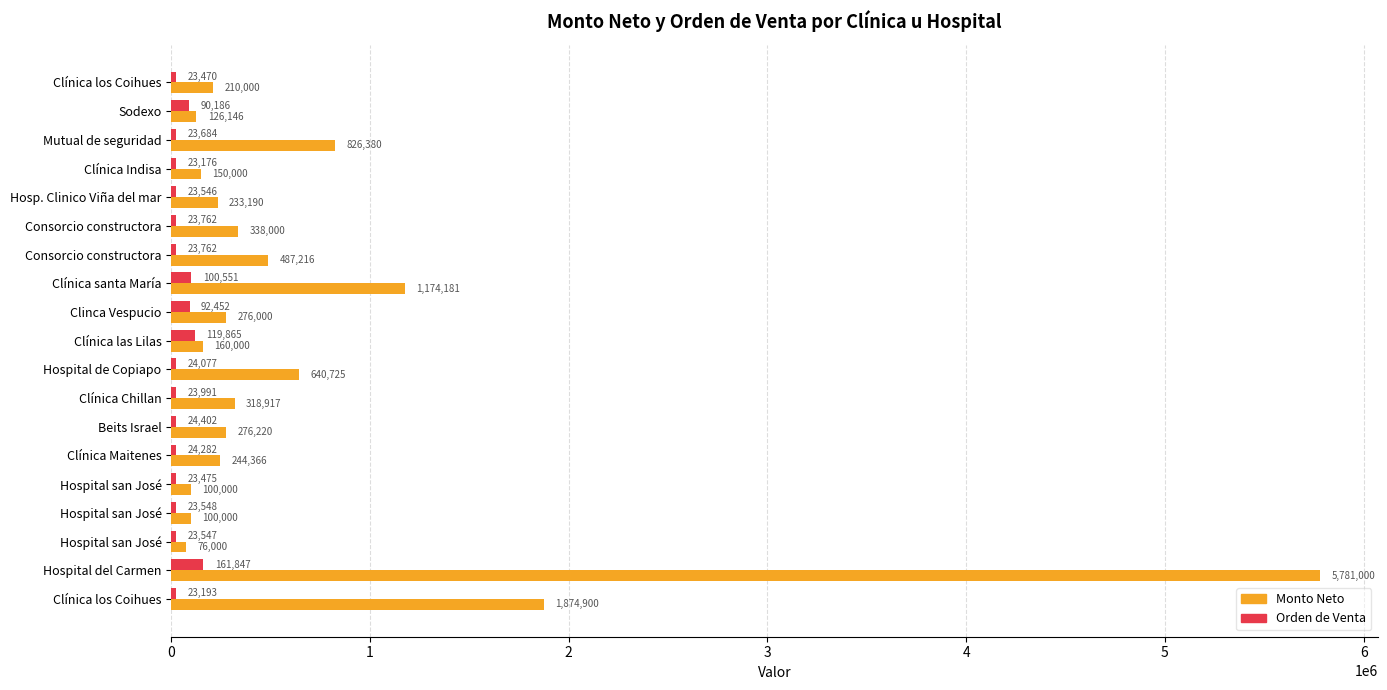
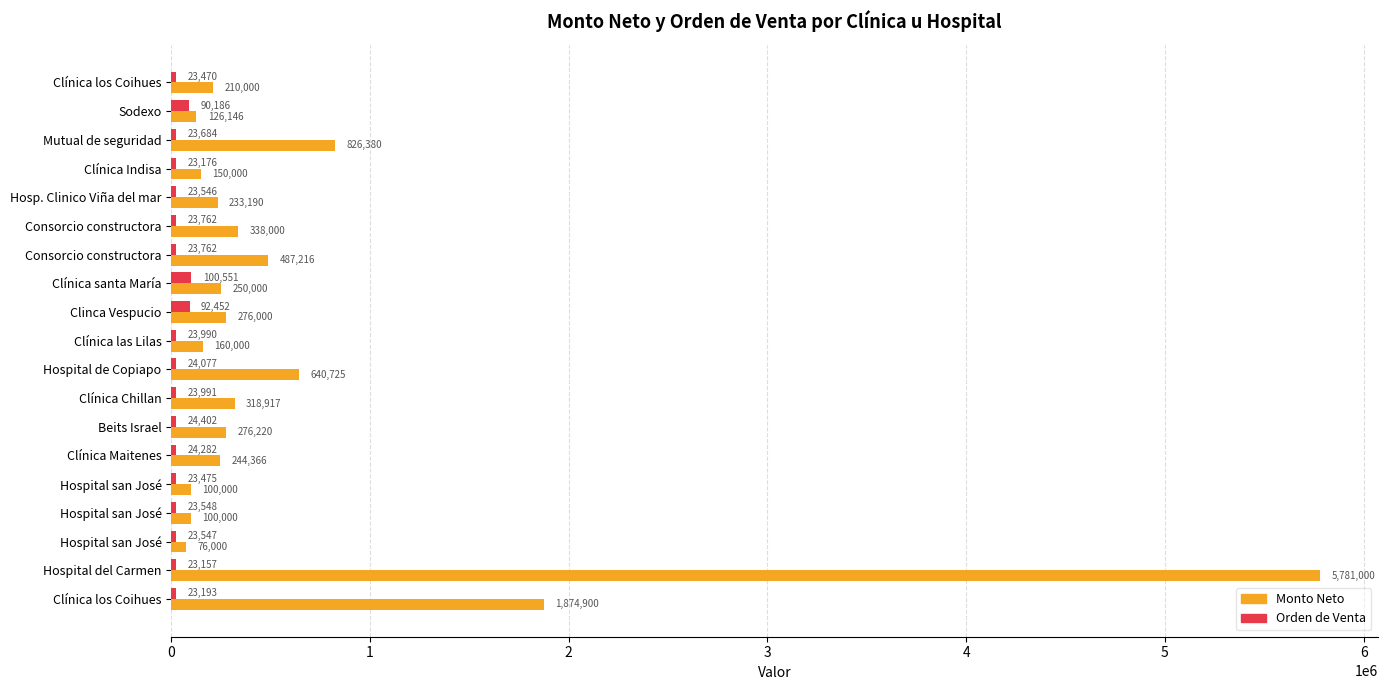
  {
    "Monto Neto": {
      "Sodexo": "126,146",
      "Mutual de seguridad": "826,380",
      "Clínica Indisa": "150,000",
      "Hosp. Clinico Viña del mar": "233,190",
-     "Clínica santa María": "1,174,181",
+     "Clínica santa María": "250,000",
      "Clinca Vespucio": "276,000",
      "Clínica las Lilas": "160,000",
      "Hospital de Copiapo": "640,725",
      "Clínica Chillan": "318,917",
      "Beits Israel": "276,220",
      "Clínica Maitenes": "244,366",
      "Hospital del Carmen": "5,781,000"
    },
    "Orden de Venta": {
      "Sodexo": "90,186",
      "Mutual de seguridad": "23,684",
      "Clínica Indisa": "23,176",
      "Hosp. Clinico Viña del mar": "23,546",
      "Clínica santa María": "100,551",
      "Clinca Vespucio": "92,452",
-     "Clínica las Lilas": "119,865",
+     "Clínica las Lilas": "23,990",
      "Hospital de Copiapo": "24,077",
      "Clínica Chillan": "23,991",
      "Beits Israel": "24,402",
      "Clínica Maitenes": "24,282",
-     "Hospital del Carmen": "161,847"
+     "Hospital del Carmen": "23,157"
    }
  }
